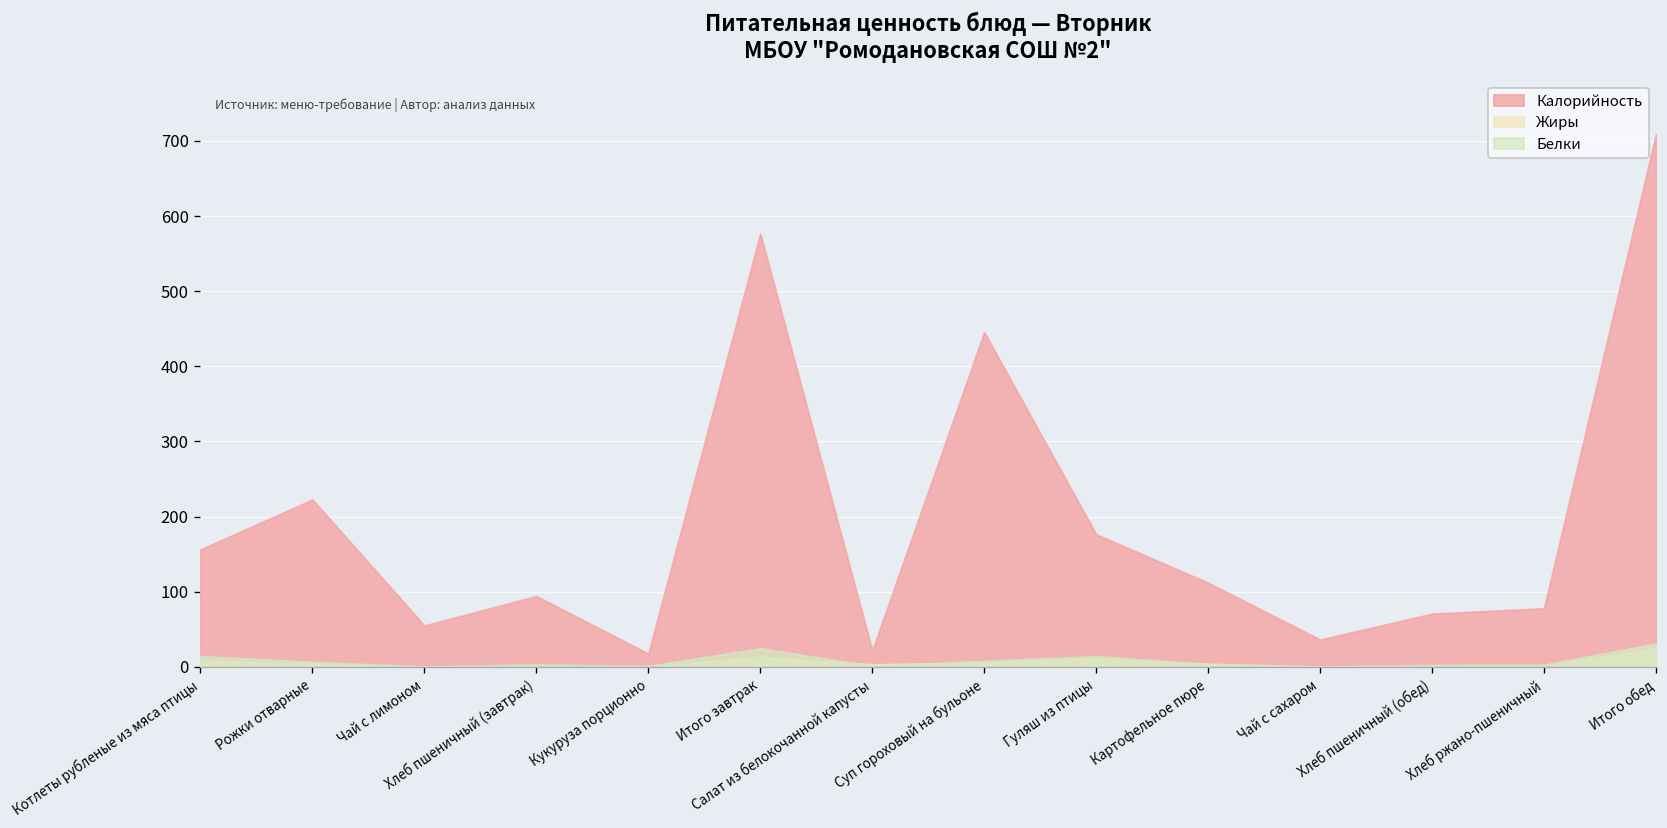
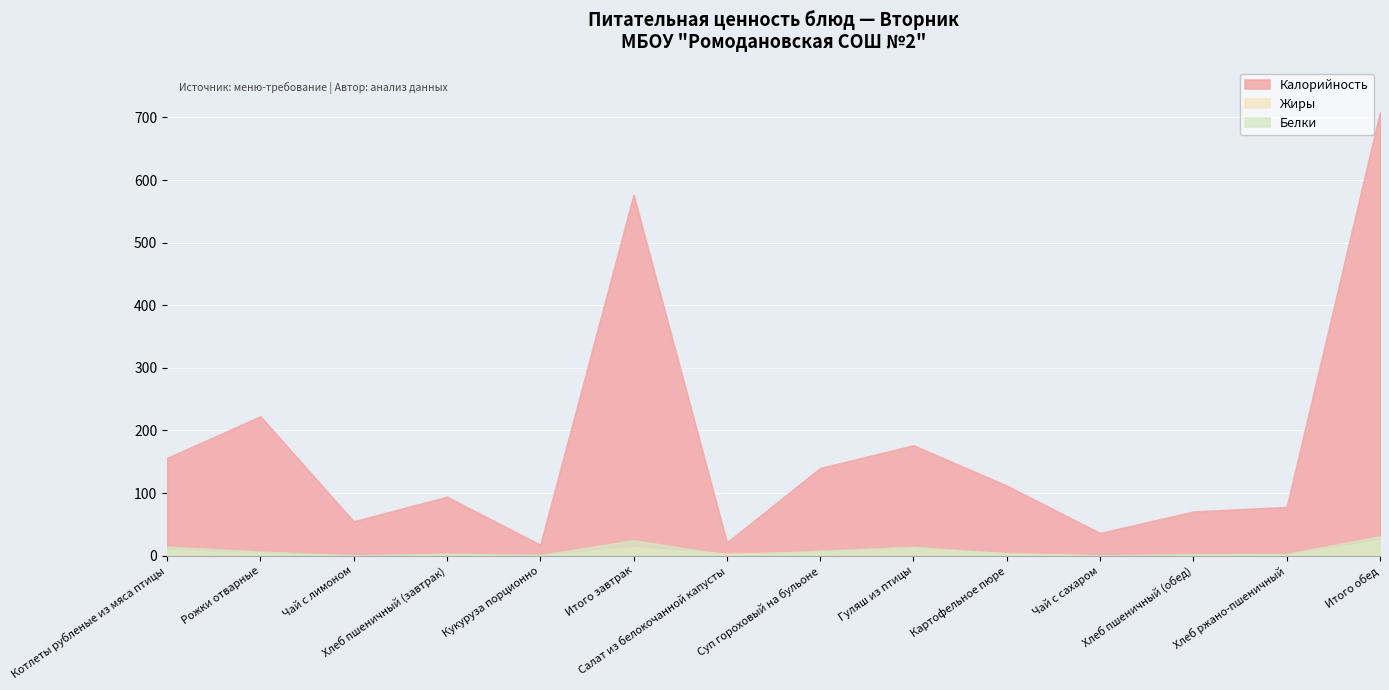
  {
    "Калорийность": {
      "Котлеты рубленые из мяса птицы": 160,
      "Рожки отварные": 220,
      "Чай с лимоном": 50,
      "Хлеб пшеничный (завтрак)": 90,
      "Кукуруза порционно": 20,
      "Итого завтрак": 580,
      "Салат из белокочанной капусты": 20,
-     "Суп гороховый на бульоне": 450,
+     "Суп гороховый на бульоне": 140,
      "Гуляш из птицы": 180,
      "Картофельное пюре": 110,
      "Чай с сахаром": 40,
      "Хлеб пшеничный (обед)": 70,
      "Хлеб ржано-пшеничный": 80,
      "Итого обед": 710
    }
  }
